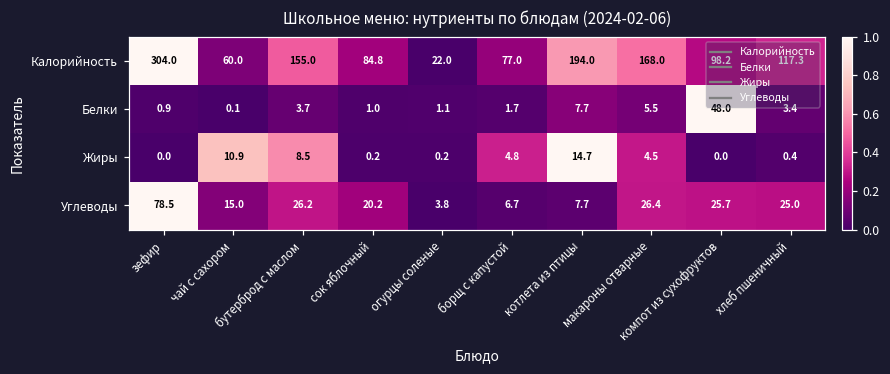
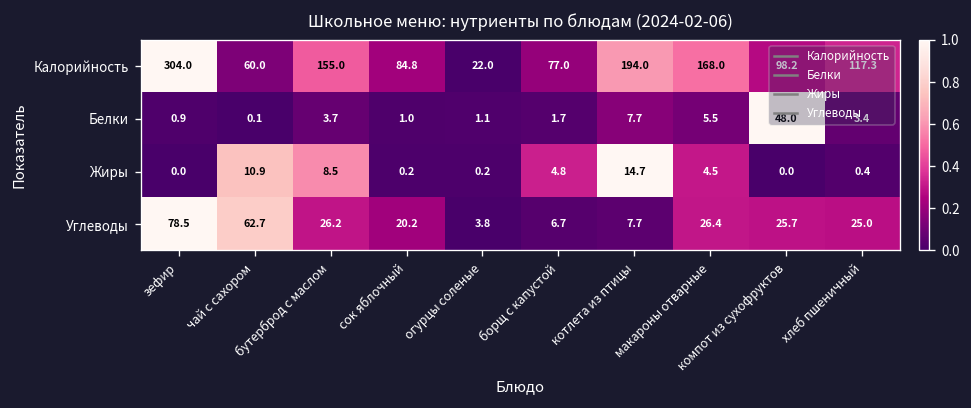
  {
    "Калорийность": {
      "зефир": 304.0,
      "чай с сахором": 60.0,
      "бутерброд с маслом": 155.0,
      "сок яблочный": 84.8,
      "огурцы соленые": 22.0,
      "борщ с капустой": 77.0,
      "котлета из птицы": 194.0,
      "макароны отварные": 168.0
    },
    "Белки": {
      "зефир": 0.9,
      "чай с сахором": 0.1,
      "бутерброд с маслом": 3.7,
      "сок яблочный": 1.0,
      "огурцы соленые": 1.1,
      "борщ с капустой": 1.7,
      "котлета из птицы": 7.7,
      "макароны отварные": 5.5
    },
    "Жиры": {
      "зефир": 0.0,
      "чай с сахором": 10.9,
      "бутерброд с маслом": 8.5,
      "сок яблочный": 0.2,
      "огурцы соленые": 0.2,
      "борщ с капустой": 4.8,
      "котлета из птицы": 14.7,
      "макароны отварные": 4.5,
      "компот из сухофруктов": 0.0,
      "хлеб пшеничный": 0.4
    },
    "Углеводы": {
      "зефир": 78.5,
-     "чай с сахором": 15.0,
+     "чай с сахором": 62.7,
      "бутерброд с маслом": 26.2,
      "сок яблочный": 20.2,
      "огурцы соленые": 3.8,
      "борщ с капустой": 6.7,
      "котлета из птицы": 7.7,
      "макароны отварные": 26.4,
      "компот из сухофруктов": 25.7,
      "хлеб пшеничный": 25.0
    }
  }
